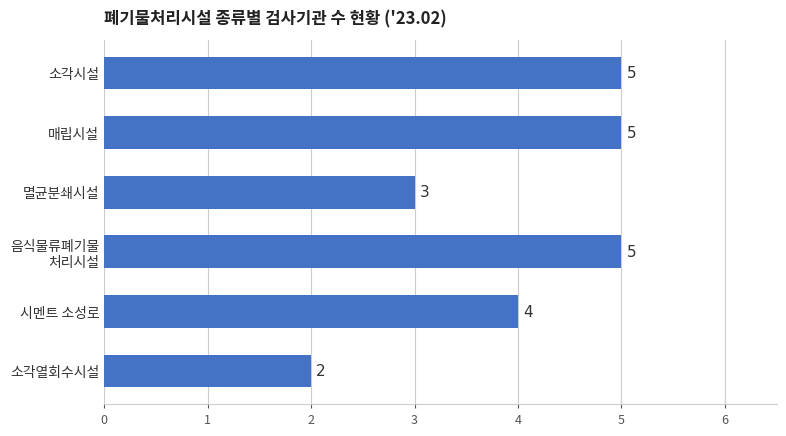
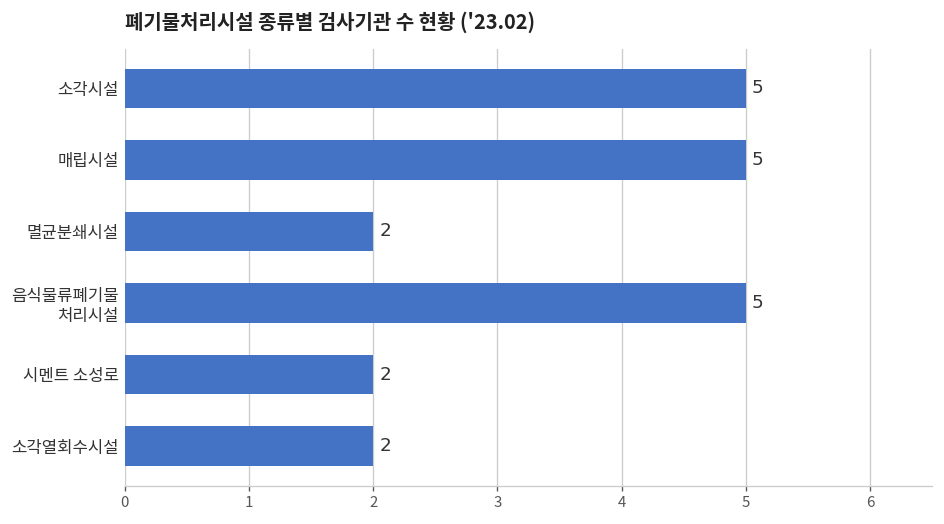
  {
    "소각시설": 5,
    "매립시설": 5,
-   "멸균분쇄시설": 3,
+   "멸균분쇄시설": 2,
    "음식물류폐기물 처리시설": 5,
-   "시멘트 소성로": 4,
+   "시멘트 소성로": 2,
    "소각열회수시설": 2
  }
